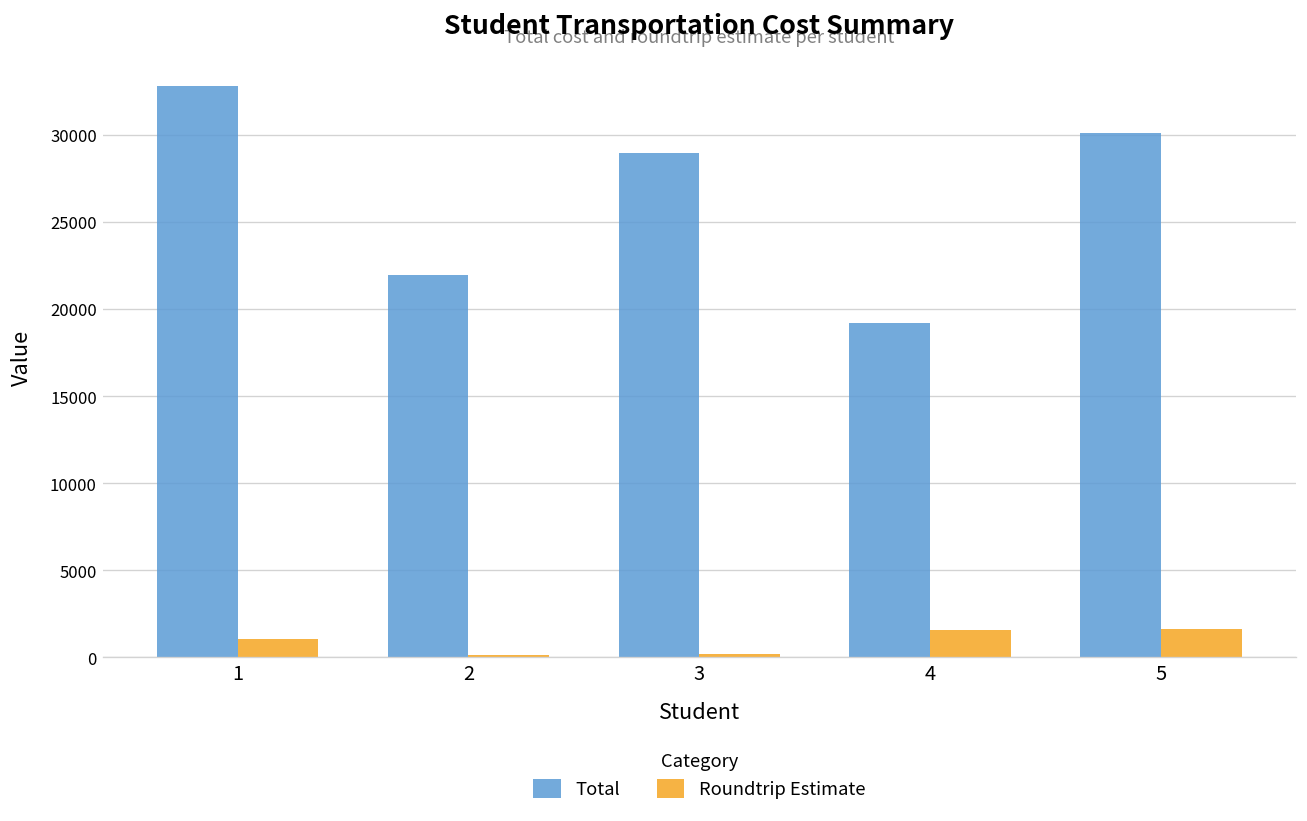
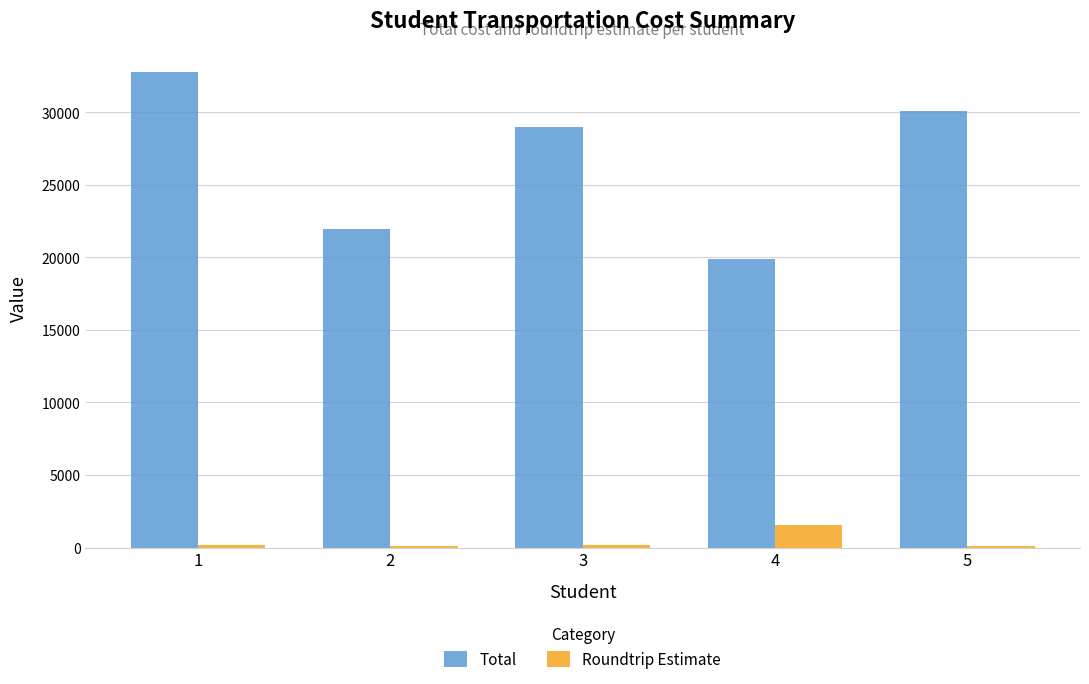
  {
    "Total": {
      "1": 32800,
      "2": 22000,
      "3": 29000,
-     "4": 19200,
+     "4": 19900,
      "5": 30100
    },
    "Roundtrip Estimate": {
-     "1": 1000,
+     "1": 200,
      "3": 200,
      "4": 1600,
-     "5": 1700
+     "5": 100
    }
  }
